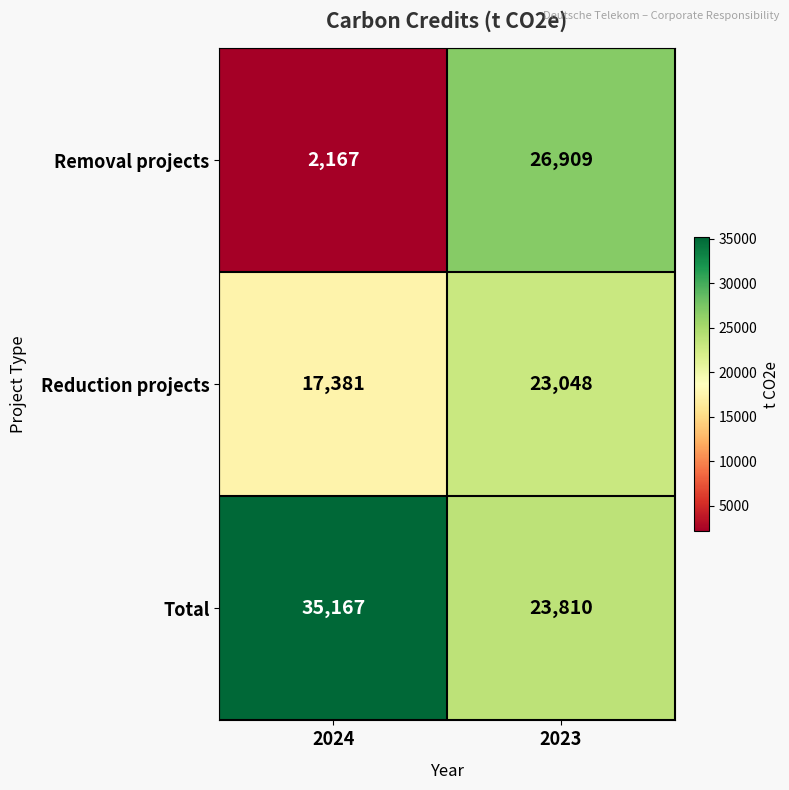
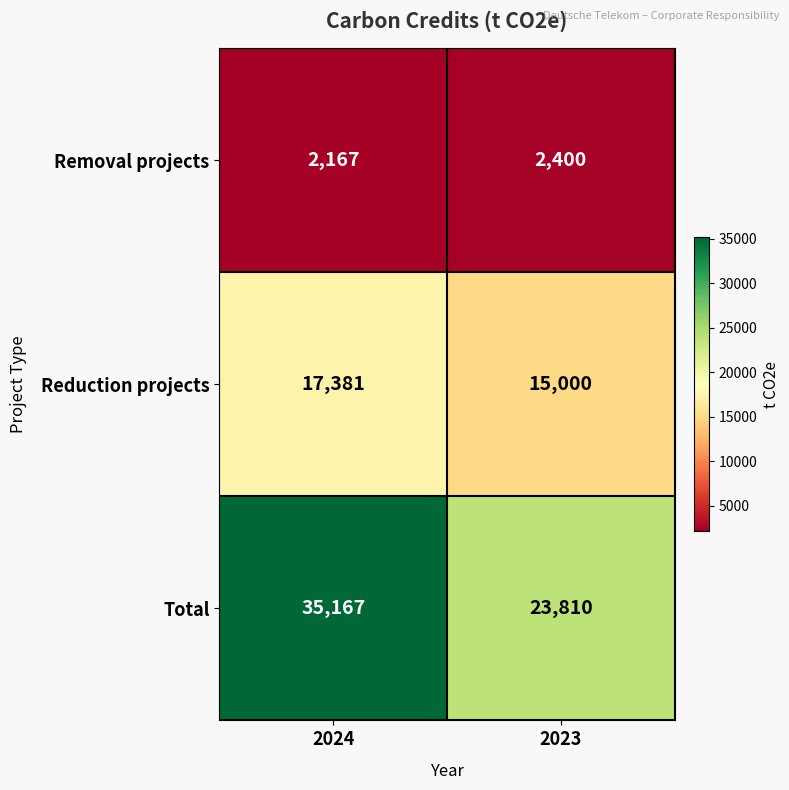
  {
    "Removal projects": {
      "2024": "2,167",
-     "2023": "26,909"
+     "2023": "2,400"
    },
    "Reduction projects": {
      "2024": "17,381",
-     "2023": "23,048"
+     "2023": "15,000"
    },
    "Total": {
      "2024": "35,167",
      "2023": "23,810"
    }
  }
